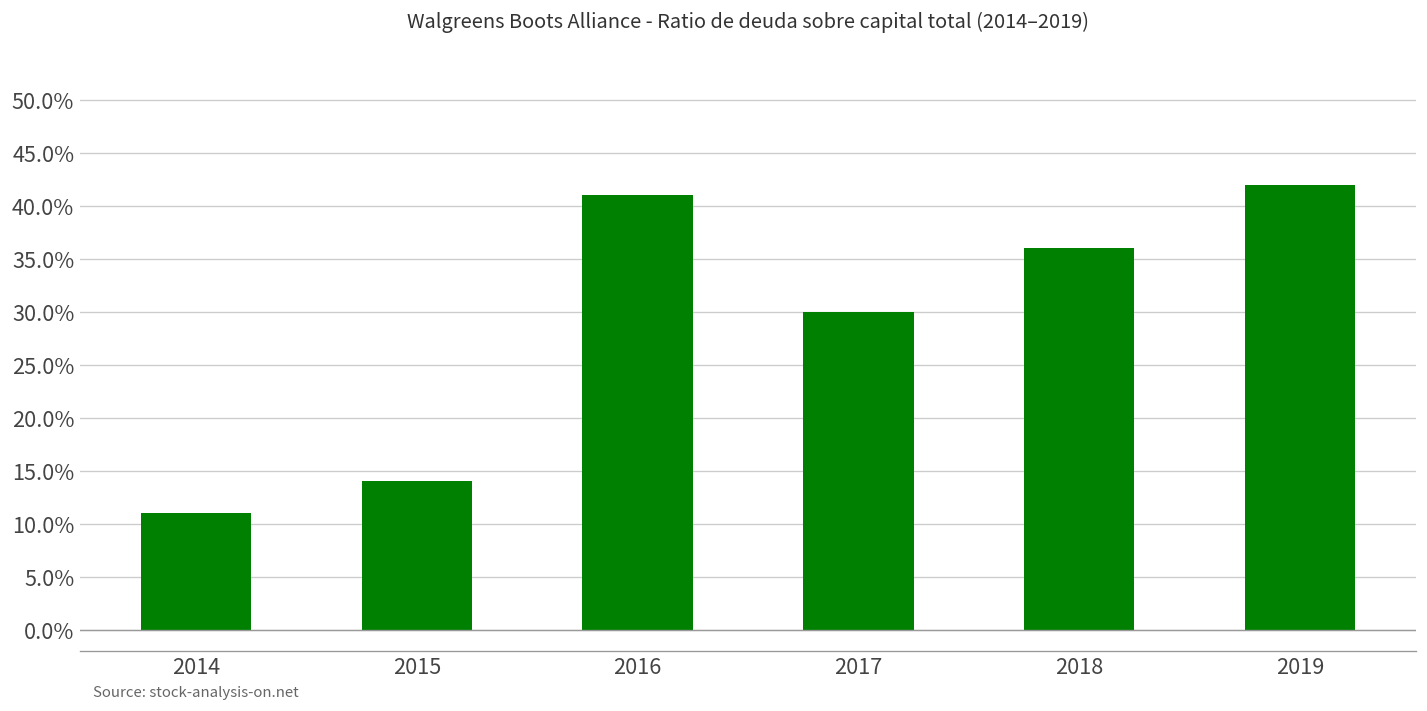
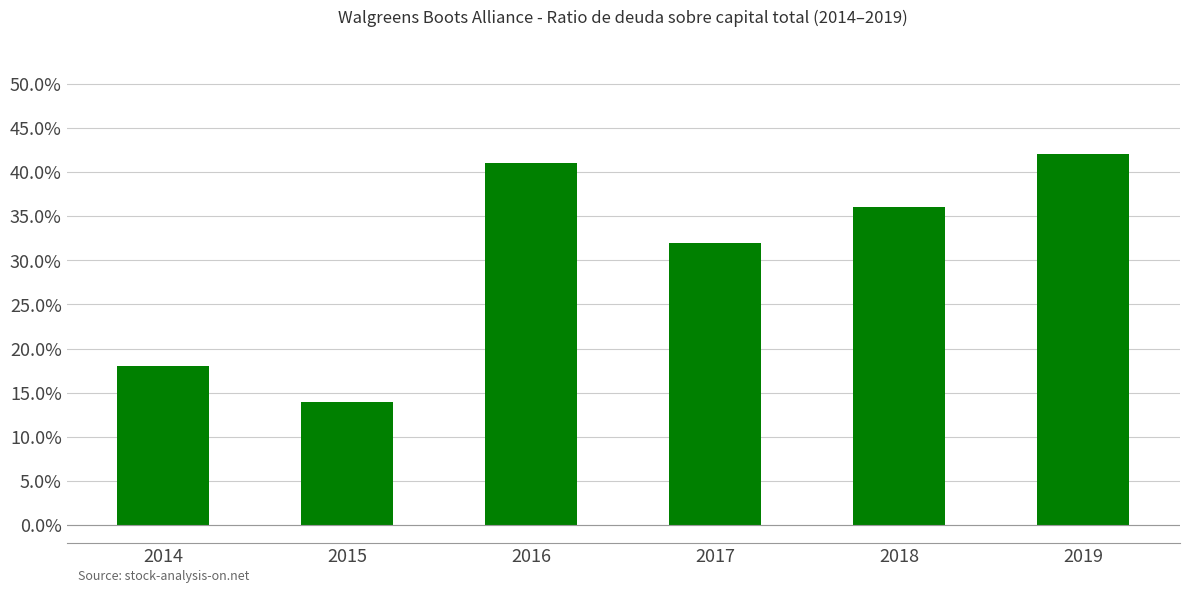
  {
-   "2014": "11%",
+   "2014": "18%",
    "2015": "14%",
    "2016": "41%",
-   "2017": "30%",
+   "2017": "32%",
    "2018": "36%",
    "2019": "42%"
  }
